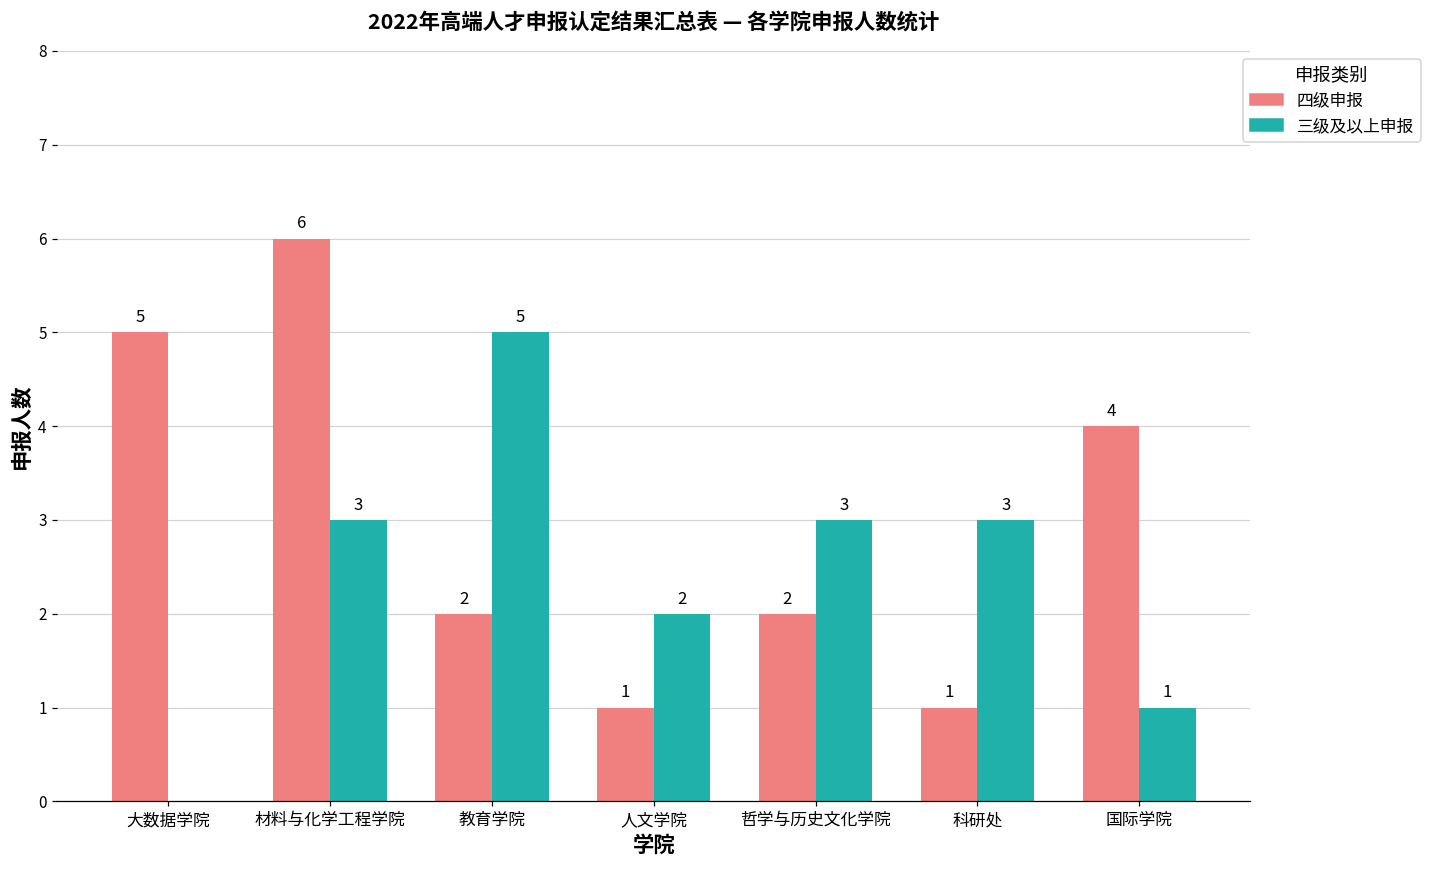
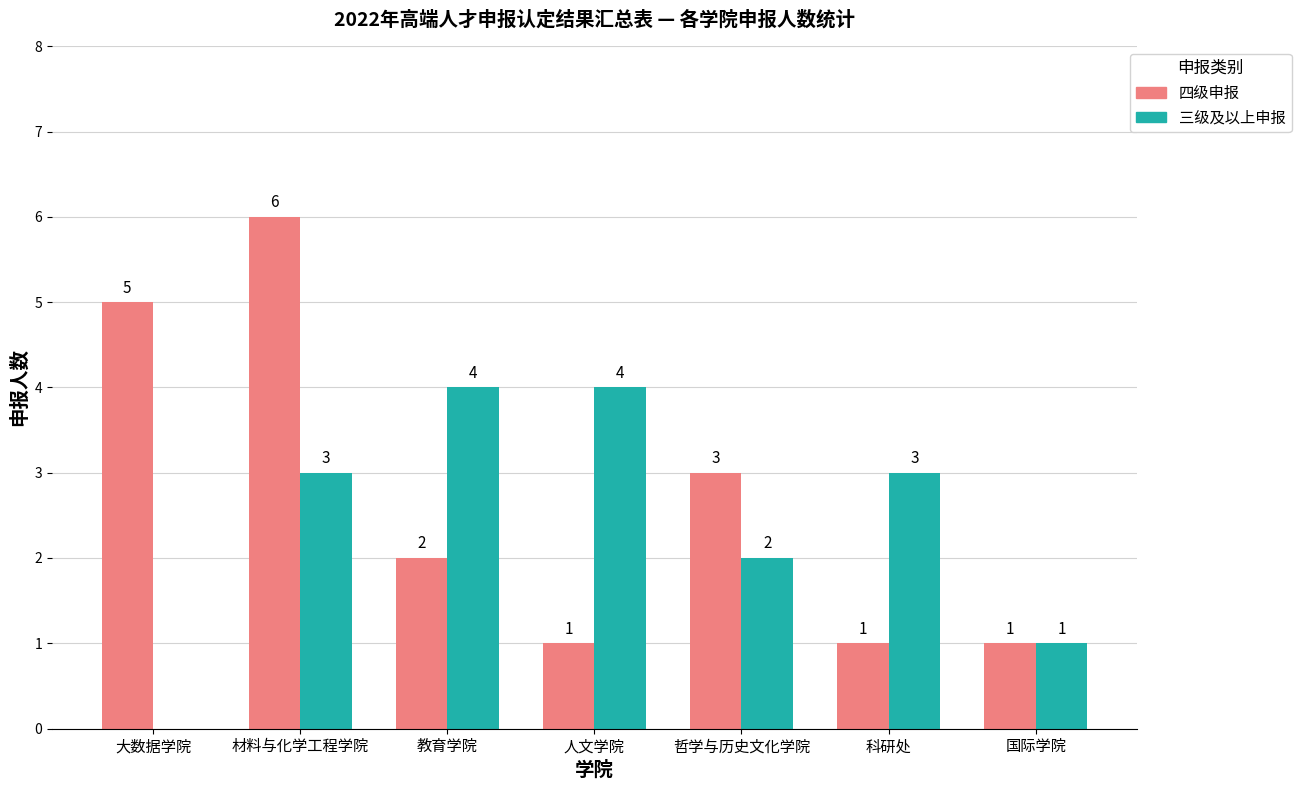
  {
    "四级申报": {
      "大数据学院": 5,
      "材料与化学工程学院": 6,
      "教育学院": 2,
      "人文学院": 1,
-     "哲学与历史文化学院": 2,
+     "哲学与历史文化学院": 3,
      "科研处": 1,
-     "国际学院": 4
+     "国际学院": 1
    },
    "三级及以上申报": {
      "材料与化学工程学院": 3,
-     "教育学院": 5,
-     "人文学院": 2,
-     "哲学与历史文化学院": 3,
+     "教育学院": 4,
+     "人文学院": 4,
+     "哲学与历史文化学院": 2,
      "科研处": 3,
      "国际学院": 1
    }
  }
